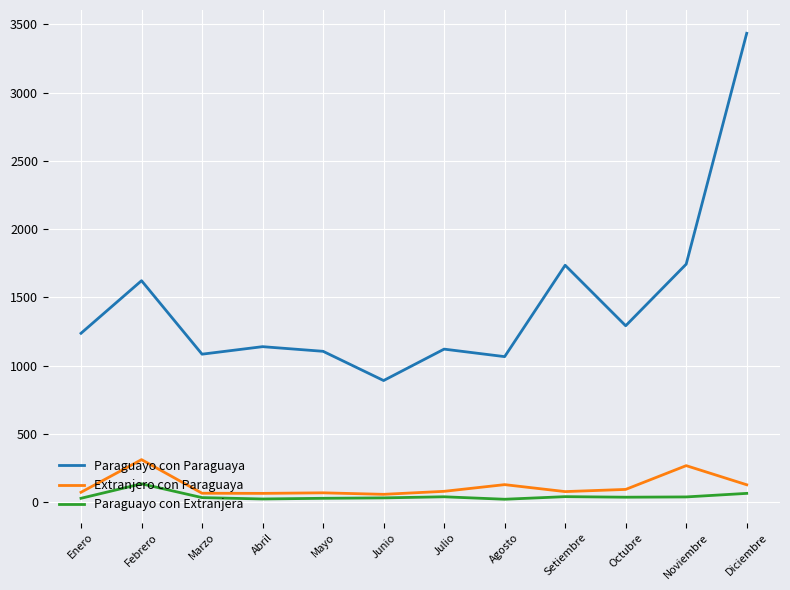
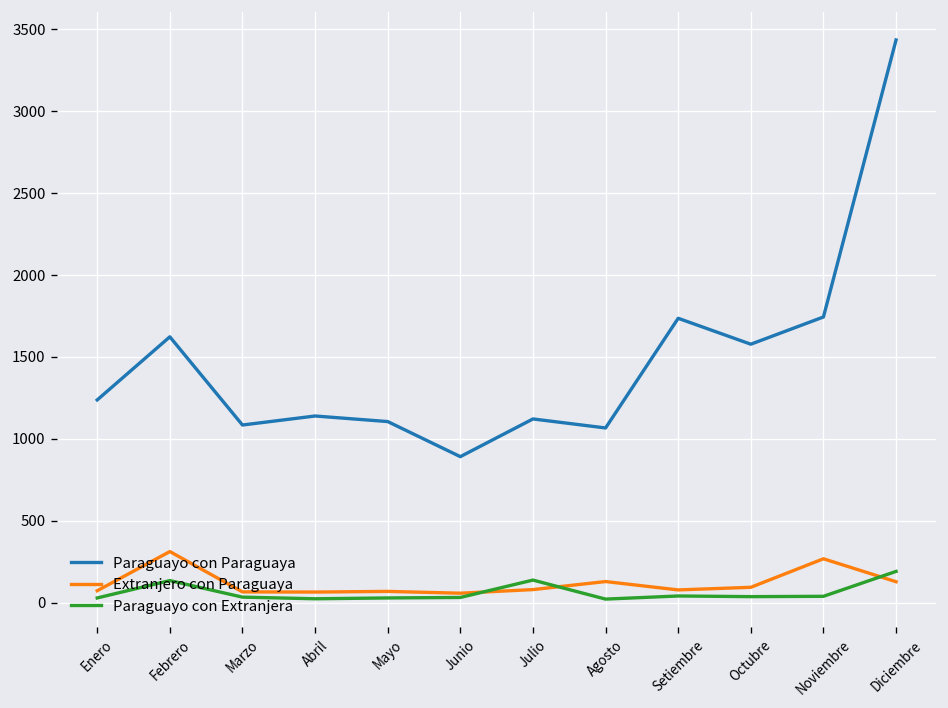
  {
    "Paraguayo con Paraguaya": {
      "Enero": 1240,
      "Febrero": 1620,
      "Marzo": 1090,
      "Abril": 1140,
      "Mayo": 1110,
      "Junio": 890,
      "Julio": 1120,
      "Agosto": 1070,
      "Setiembre": 1740,
-     "Octubre": 1290,
+     "Octubre": 1580,
      "Noviembre": 1740,
      "Diciembre": 3430
    },
    "Extranjero con Paraguaya": {
      "Enero": 70,
      "Febrero": 310,
      "Marzo": 70,
      "Abril": 70,
      "Mayo": 70,
      "Junio": 60,
      "Julio": 80,
      "Agosto": 130,
      "Setiembre": 80,
      "Octubre": 100,
      "Noviembre": 270,
      "Diciembre": 130
    },
    "Paraguayo con Extranjera": {
      "Enero": 30,
      "Febrero": 140,
      "Marzo": 40,
      "Abril": 30,
      "Mayo": 30,
      "Junio": 30,
-     "Julio": 40,
+     "Julio": 140,
      "Agosto": 20,
      "Setiembre": 40,
      "Octubre": 40,
      "Noviembre": 40,
-     "Diciembre": 70
+     "Diciembre": 190
    }
  }
